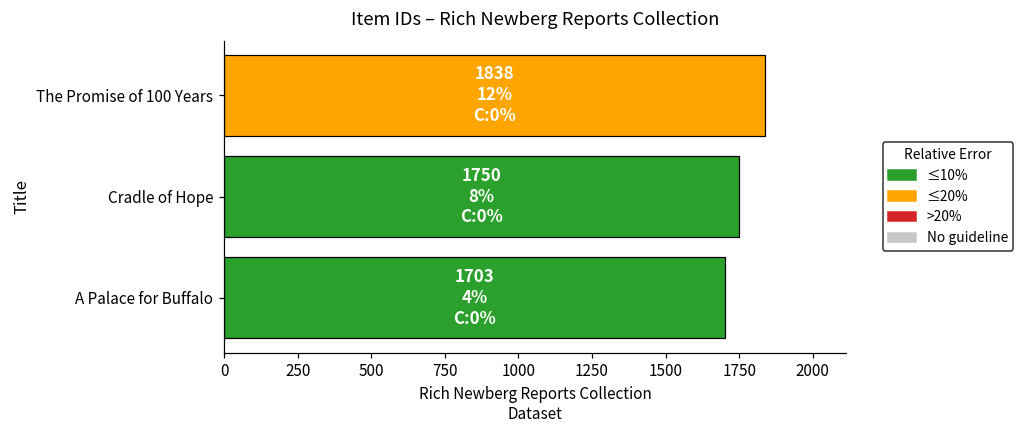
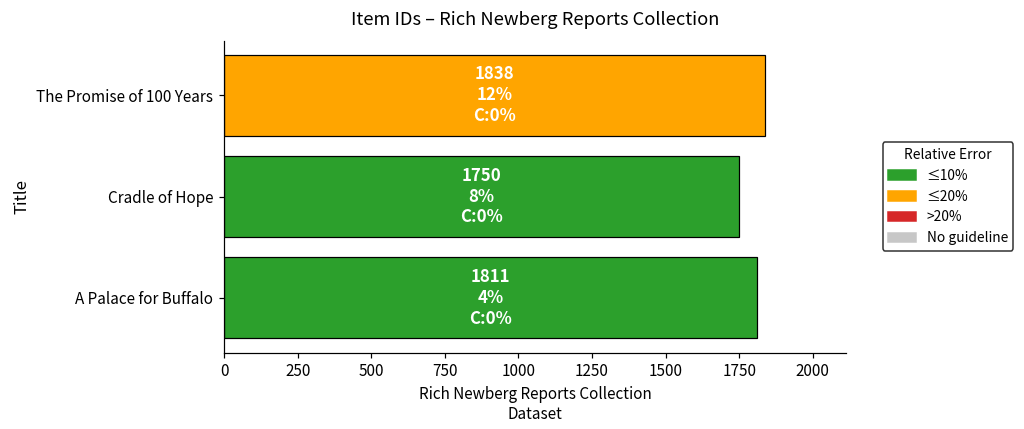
  {
    "The Promise of 100 Years": 1838,
    "Cradle of Hope": 1750,
-   "A Palace for Buffalo": 1703
+   "A Palace for Buffalo": 1811
  }
